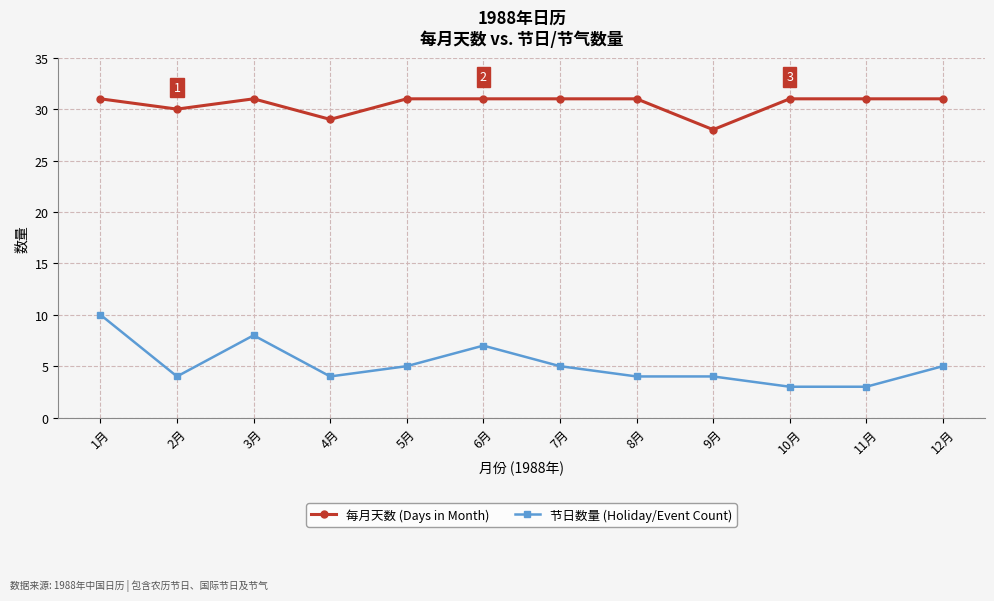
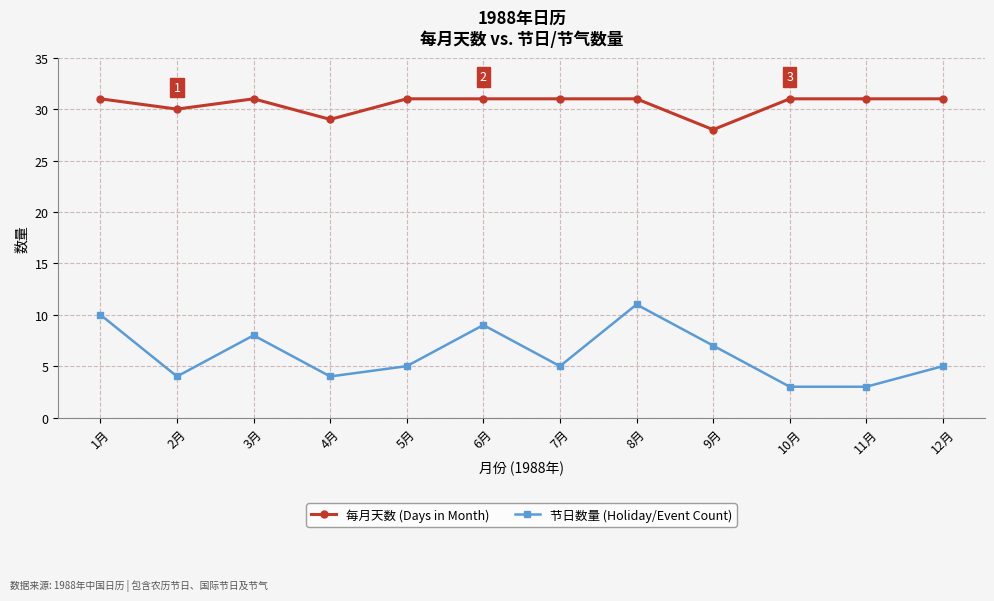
  {
    "每月天数 (Days in Month)": {
      "1月": 31,
      "3月": 31,
      "4月": 29,
      "5月": 31,
      "7月": 31,
      "8月": 31,
      "9月": 28,
      "11月": 31,
      "12月": 31
    },
    "节日数量 (Holiday/Event Count)": {
      "1月": 10,
      "2月": 4,
      "3月": 8,
      "4月": 4,
      "5月": 5,
-     "6月": 7,
+     "6月": 9,
      "7月": 5,
-     "8月": 4,
-     "9月": 4,
+     "8月": 11,
+     "9月": 7,
      "10月": 3,
      "11月": 3,
      "12月": 5
    }
  }
